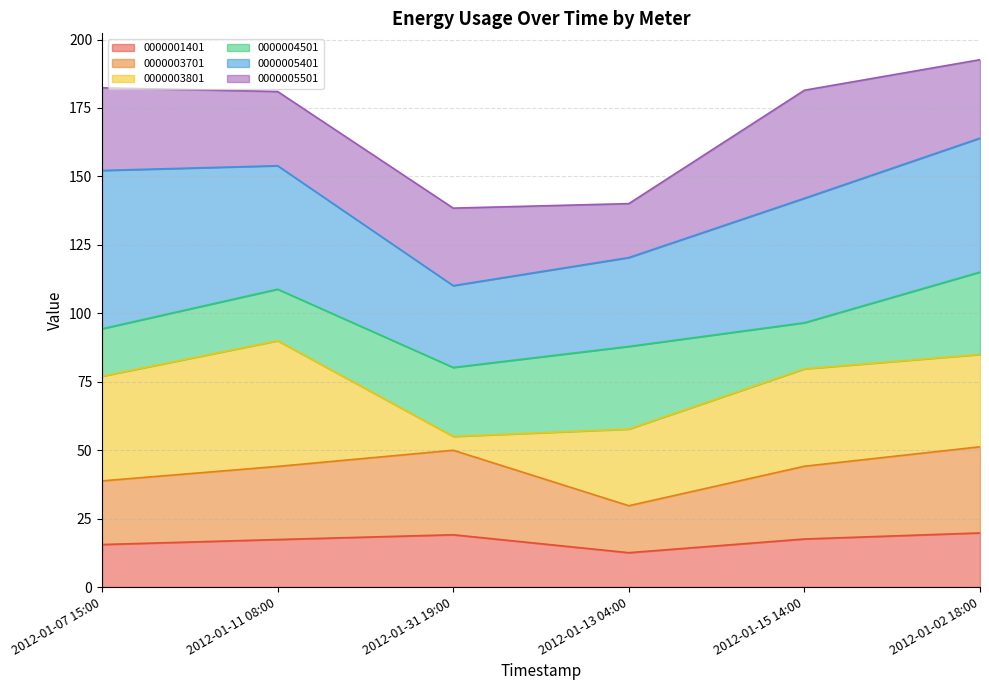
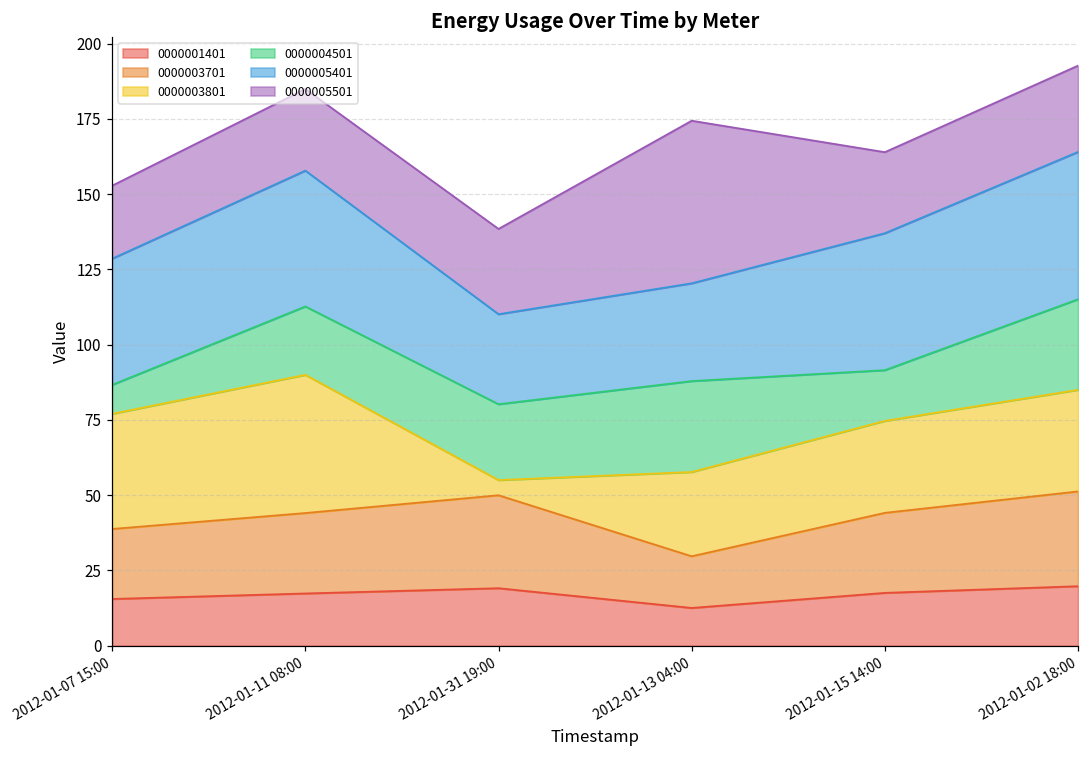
  {
    "0000003801": {
      "2012-01-07 15:00": 38,
      "2012-01-11 08:00": 46,
      "2012-01-31 19:00": 5,
      "2012-01-13 04:00": 28,
-     "2012-01-15 14:00": 36,
+     "2012-01-15 14:00": 31,
      "2012-01-02 18:00": 34
    },
    "0000004501": {
-     "2012-01-07 15:00": 17,
-     "2012-01-11 08:00": 19,
+     "2012-01-07 15:00": 10,
+     "2012-01-11 08:00": 23,
      "2012-01-31 19:00": 25,
      "2012-01-13 04:00": 30,
      "2012-01-15 14:00": 17,
      "2012-01-02 18:00": 30
    },
    "0000005401": {
-     "2012-01-07 15:00": 58,
+     "2012-01-07 15:00": 42,
      "2012-01-11 08:00": 45,
      "2012-01-31 19:00": 30,
      "2012-01-13 04:00": 32,
      "2012-01-15 14:00": 45,
      "2012-01-02 18:00": 49
    },
    "0000005501": {
-     "2012-01-07 15:00": 30,
+     "2012-01-07 15:00": 24,
      "2012-01-31 19:00": 28,
-     "2012-01-13 04:00": 20,
-     "2012-01-15 14:00": 39,
+     "2012-01-13 04:00": 54,
+     "2012-01-15 14:00": 27,
      "2012-01-02 18:00": 29
    }
  }
